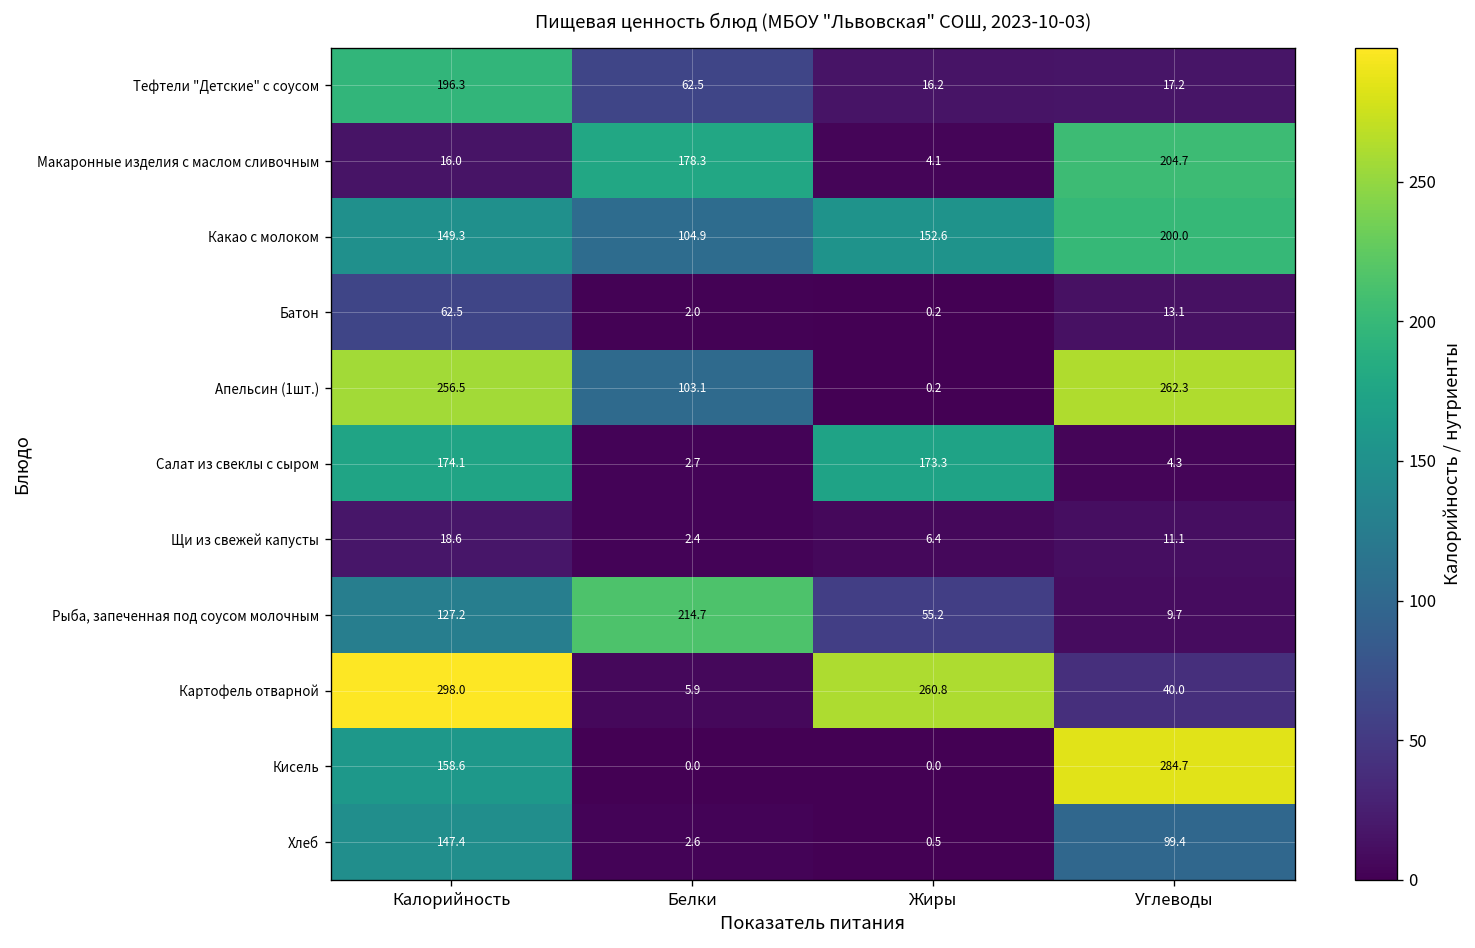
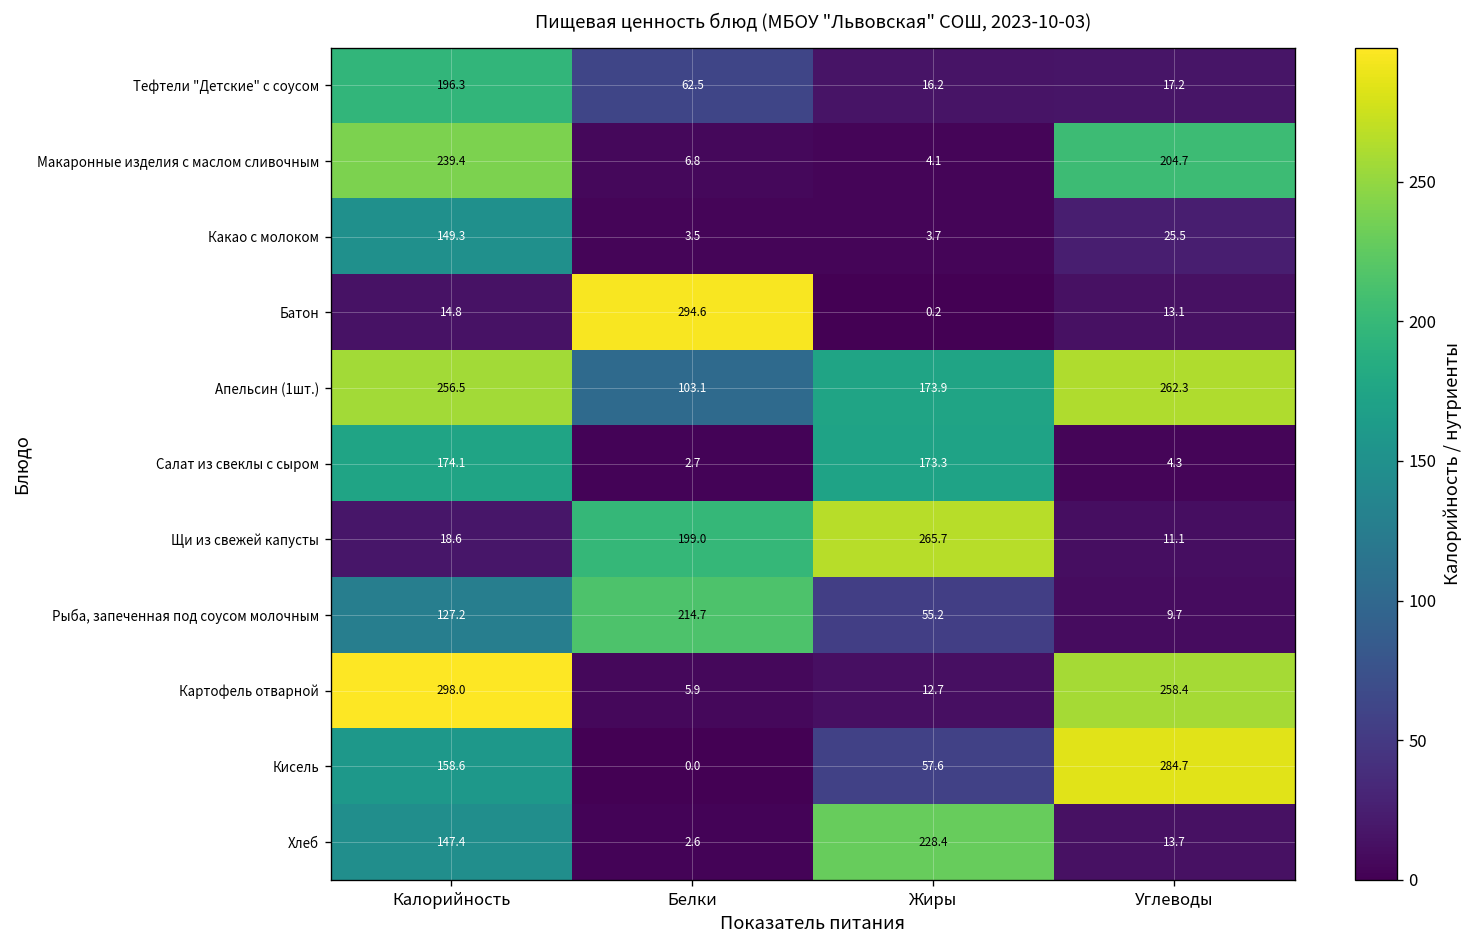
  {
    "Тефтели \"Детские\" с соусом": {
      "Калорийность": 196.3,
      "Белки": 62.5,
      "Жиры": 16.2,
      "Углеводы": 17.2
    },
    "Макаронные изделия с маслом сливочным": {
-     "Калорийность": 16.0,
-     "Белки": 178.3,
+     "Калорийность": 239.4,
+     "Белки": 6.8,
      "Жиры": 4.1,
      "Углеводы": 204.7
    },
    "Какао с молоком": {
      "Калорийность": 149.3,
-     "Белки": 104.9,
-     "Жиры": 152.6,
-     "Углеводы": 200.0
+     "Белки": 3.5,
+     "Жиры": 3.7,
+     "Углеводы": 25.5
    },
    "Батон": {
-     "Калорийность": 62.5,
-     "Белки": 2.0,
+     "Калорийность": 14.8,
+     "Белки": 294.6,
      "Жиры": 0.2,
      "Углеводы": 13.1
    },
    "Апельсин (1шт.)": {
      "Калорийность": 256.5,
      "Белки": 103.1,
-     "Жиры": 0.2,
+     "Жиры": 173.9,
      "Углеводы": 262.3
    },
    "Салат из свеклы с сыром": {
      "Калорийность": 174.1,
      "Белки": 2.7,
      "Жиры": 173.3,
      "Углеводы": 4.3
    },
    "Щи из свежей капусты": {
      "Калорийность": 18.6,
-     "Белки": 2.4,
-     "Жиры": 6.4,
+     "Белки": 199.0,
+     "Жиры": 265.7,
      "Углеводы": 11.1
    },
    "Рыба, запеченная под соусом молочным": {
      "Калорийность": 127.2,
      "Белки": 214.7,
      "Жиры": 55.2,
      "Углеводы": 9.7
    },
    "Картофель отварной": {
      "Калорийность": 298.0,
      "Белки": 5.9,
-     "Жиры": 260.8,
-     "Углеводы": 40.0
+     "Жиры": 12.7,
+     "Углеводы": 258.4
    },
    "Кисель": {
      "Калорийность": 158.6,
      "Белки": 0.0,
-     "Жиры": 0.0,
+     "Жиры": 57.6,
      "Углеводы": 284.7
    },
    "Хлеб": {
      "Калорийность": 147.4,
      "Белки": 2.6,
-     "Жиры": 0.5,
-     "Углеводы": 99.4
+     "Жиры": 228.4,
+     "Углеводы": 13.7
    }
  }
